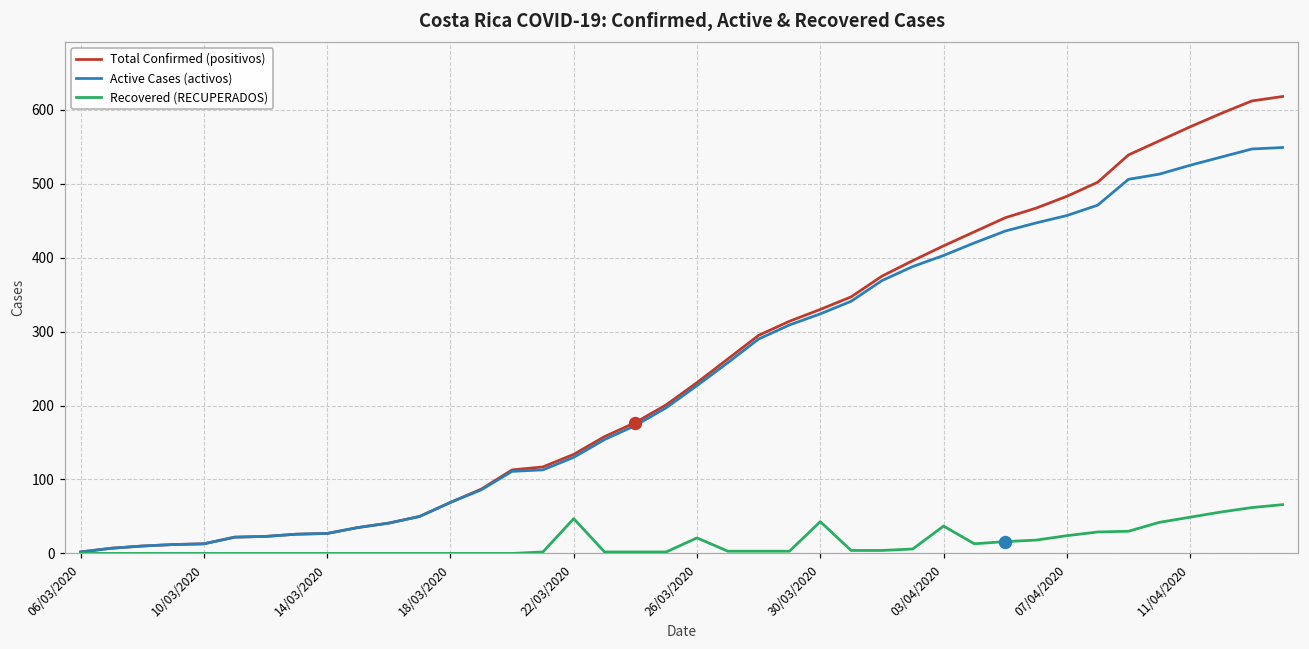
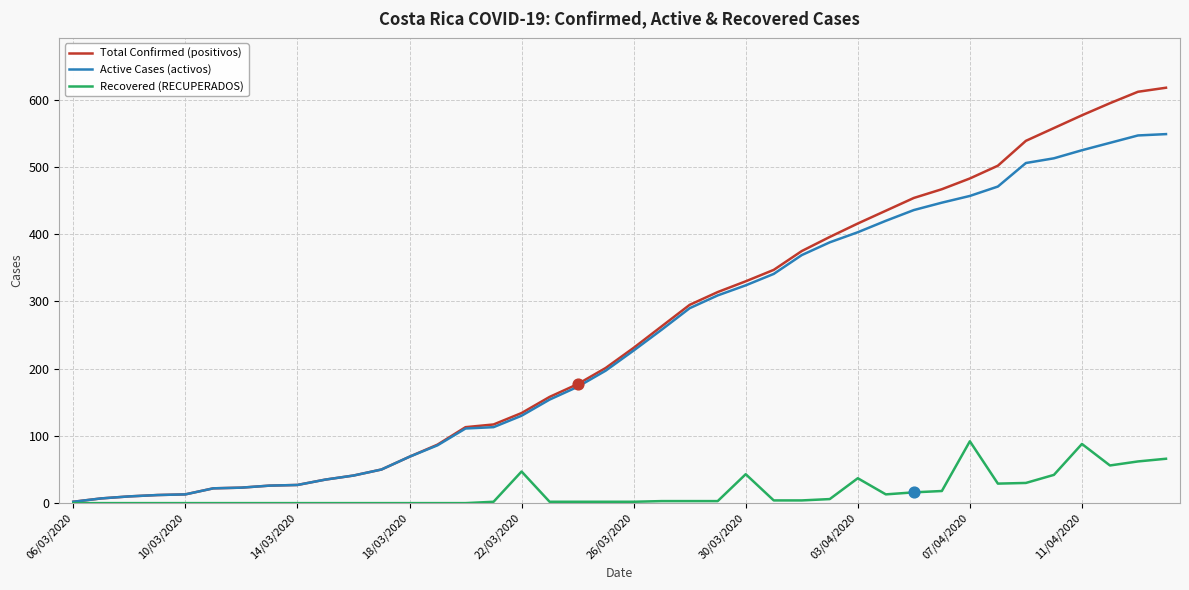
  {
    "Recovered (RECUPERADOS)": {
      "10/03/2020": 0,
      "14/03/2020": 0,
      "18/03/2020": 0,
      "22/03/2020": 50,
-     "26/03/2020": 20,
+     "26/03/2020": 0,
      "30/03/2020": 40,
      "03/04/2020": 40,
-     "07/04/2020": 20,
-     "11/04/2020": 50
+     "07/04/2020": 90,
+     "11/04/2020": 90
    }
  }
